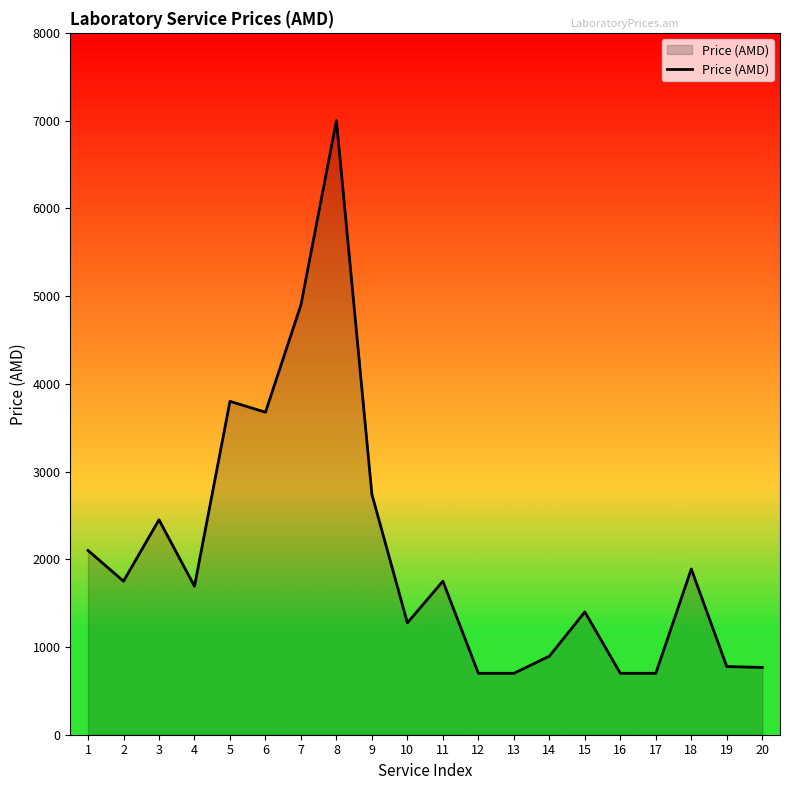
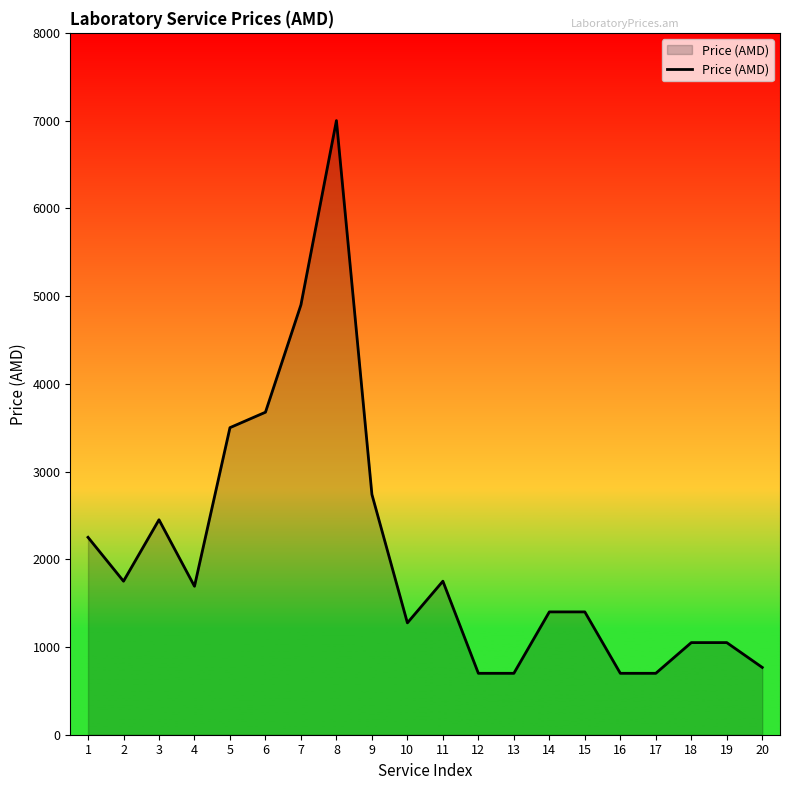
  {
-   "1": 2100,
+   "1": 2300,
    "2": 1800,
    "3": 2500,
    "4": 1700,
-   "5": 3800,
+   "5": 3500,
    "6": 3700,
    "7": 4900,
    "8": 7000,
    "9": 2700,
    "10": 1300,
    "11": 1800,
    "12": 700,
    "13": 700,
-   "14": 900,
+   "14": 1400,
    "15": 1400,
    "16": 700,
    "17": 700,
-   "18": 1900,
-   "19": 800,
+   "18": 1100,
+   "19": 1100,
    "20": 800
  }
